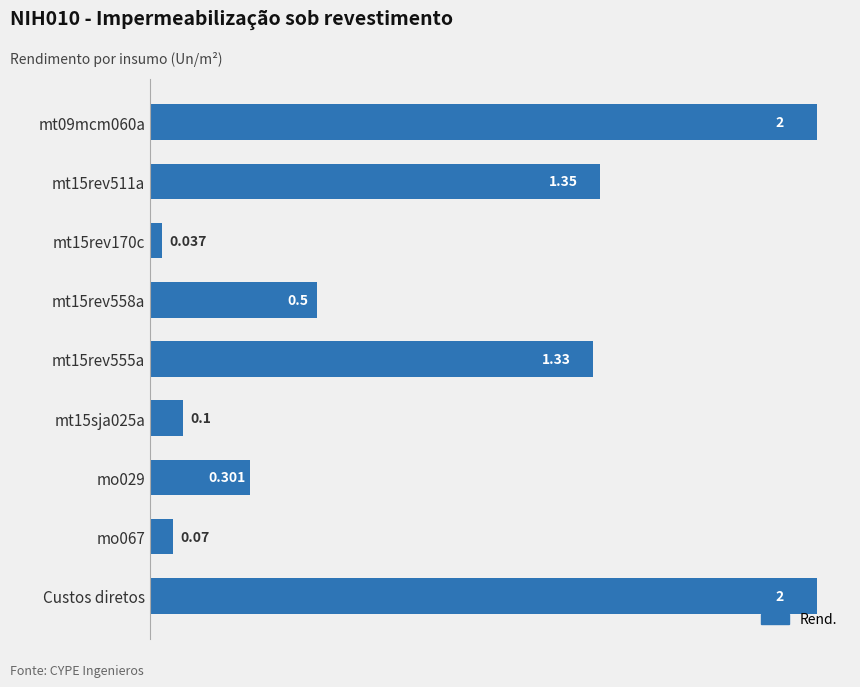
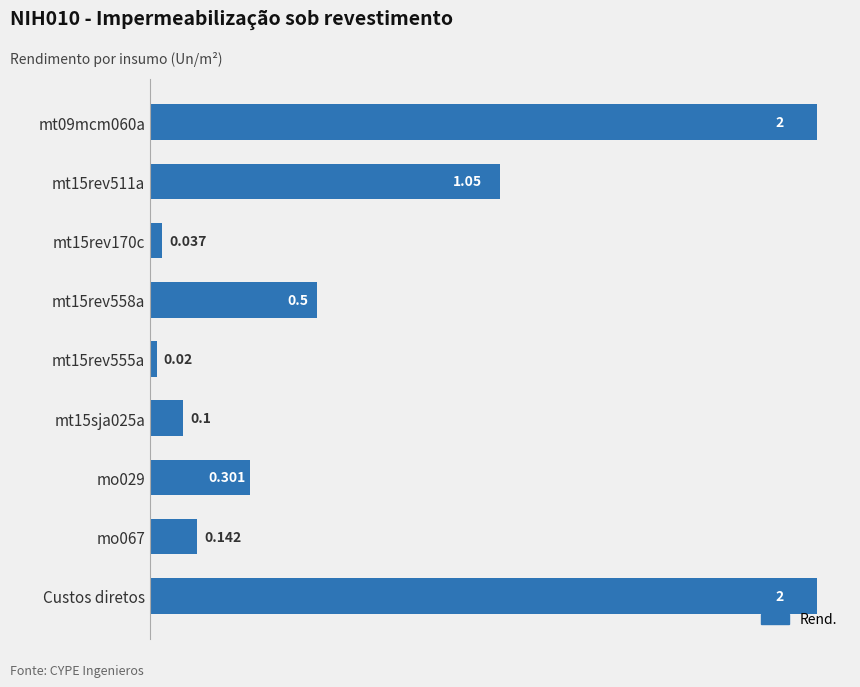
  {
    "mt09mcm060a": 2,
-   "mt15rev511a": 1.35,
+   "mt15rev511a": 1.05,
    "mt15rev170c": 0.037,
    "mt15rev558a": 0.5,
-   "mt15rev555a": 1.33,
+   "mt15rev555a": 0.02,
    "mt15sja025a": 0.1,
    "mo029": 0.301,
-   "mo067": 0.07,
+   "mo067": 0.142,
    "Custos diretos": 2
  }
